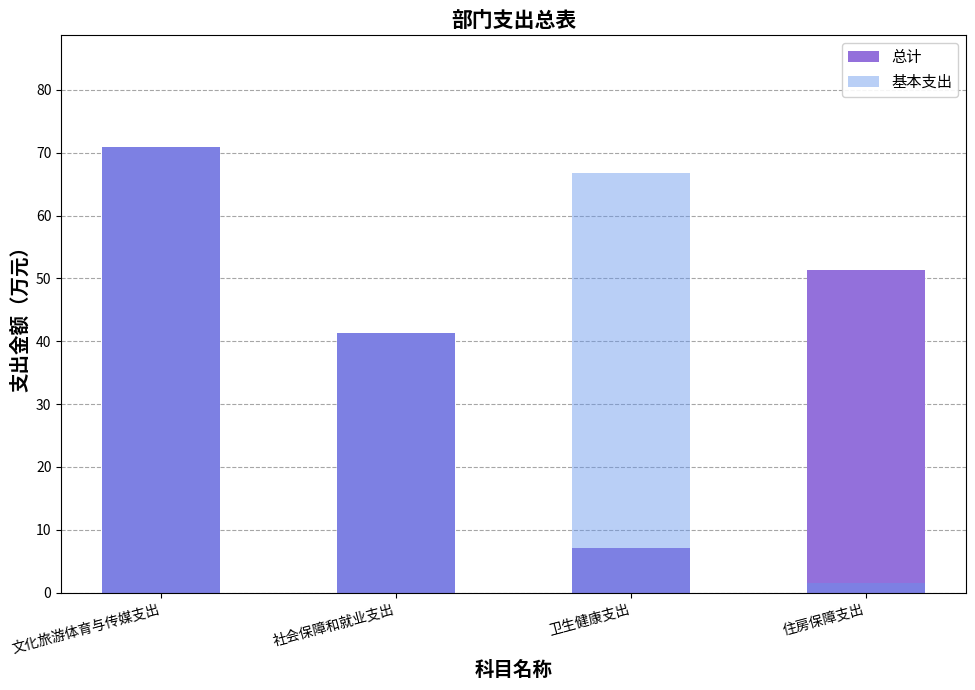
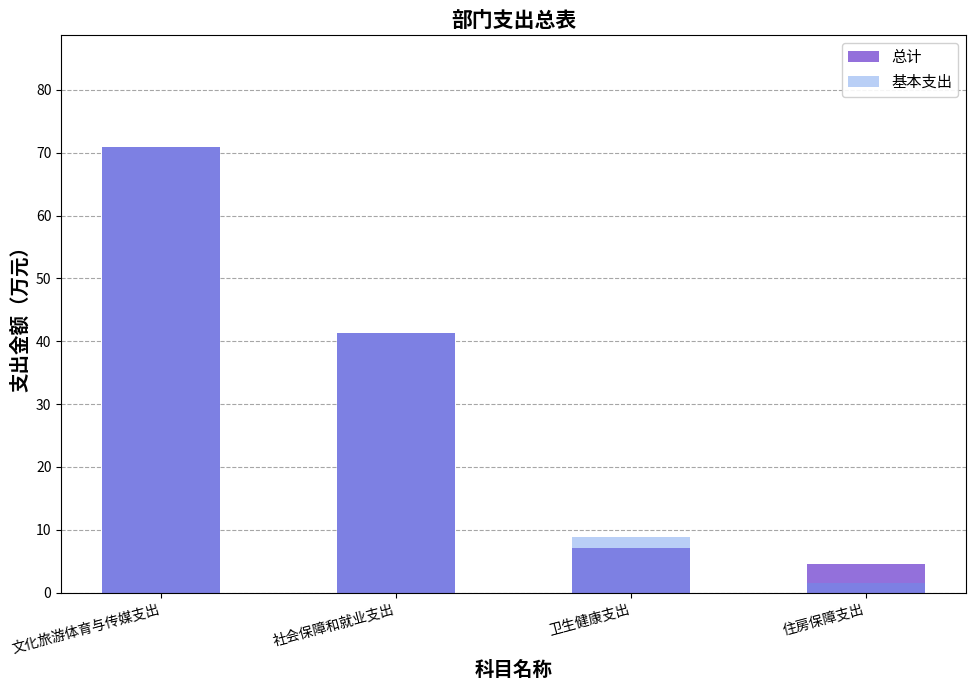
  {
    "总计": {
      "文化旅游体育与传媒支出": 71,
      "社会保障和就业支出": 41,
-     "住房保障支出": 51
+     "住房保障支出": 5
    },
    "基本支出": {
      "文化旅游体育与传媒支出": 71,
      "社会保障和就业支出": 41,
-     "卫生健康支出": 67
+     "卫生健康支出": 9
    }
  }
